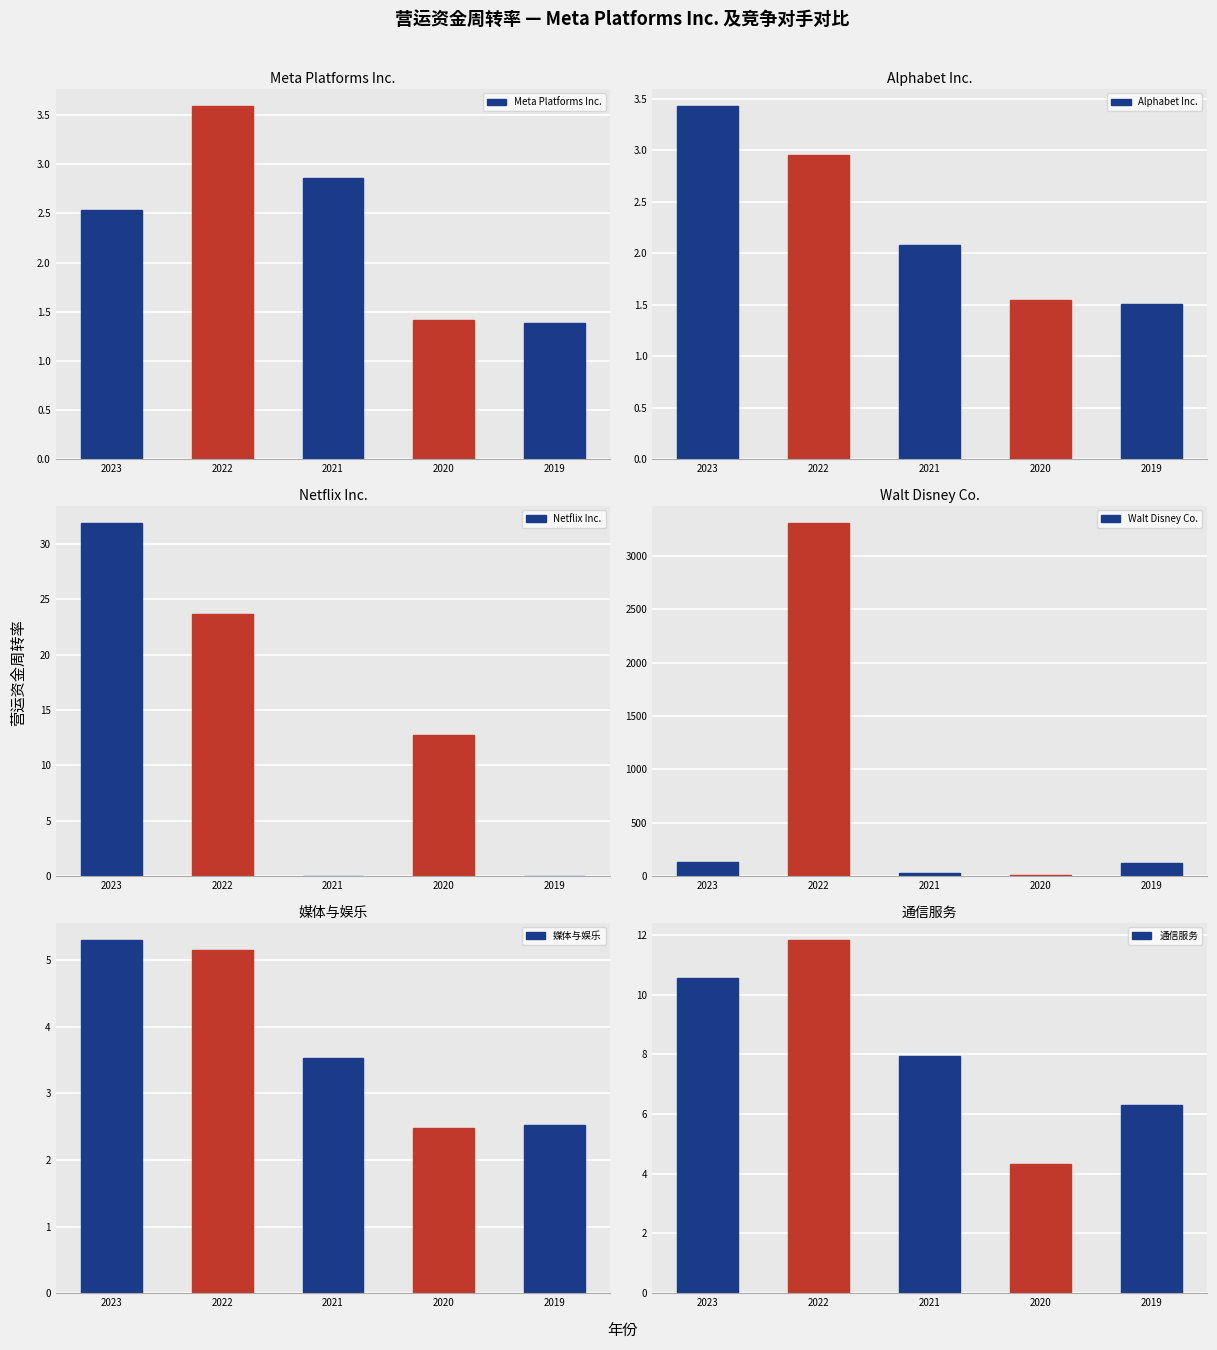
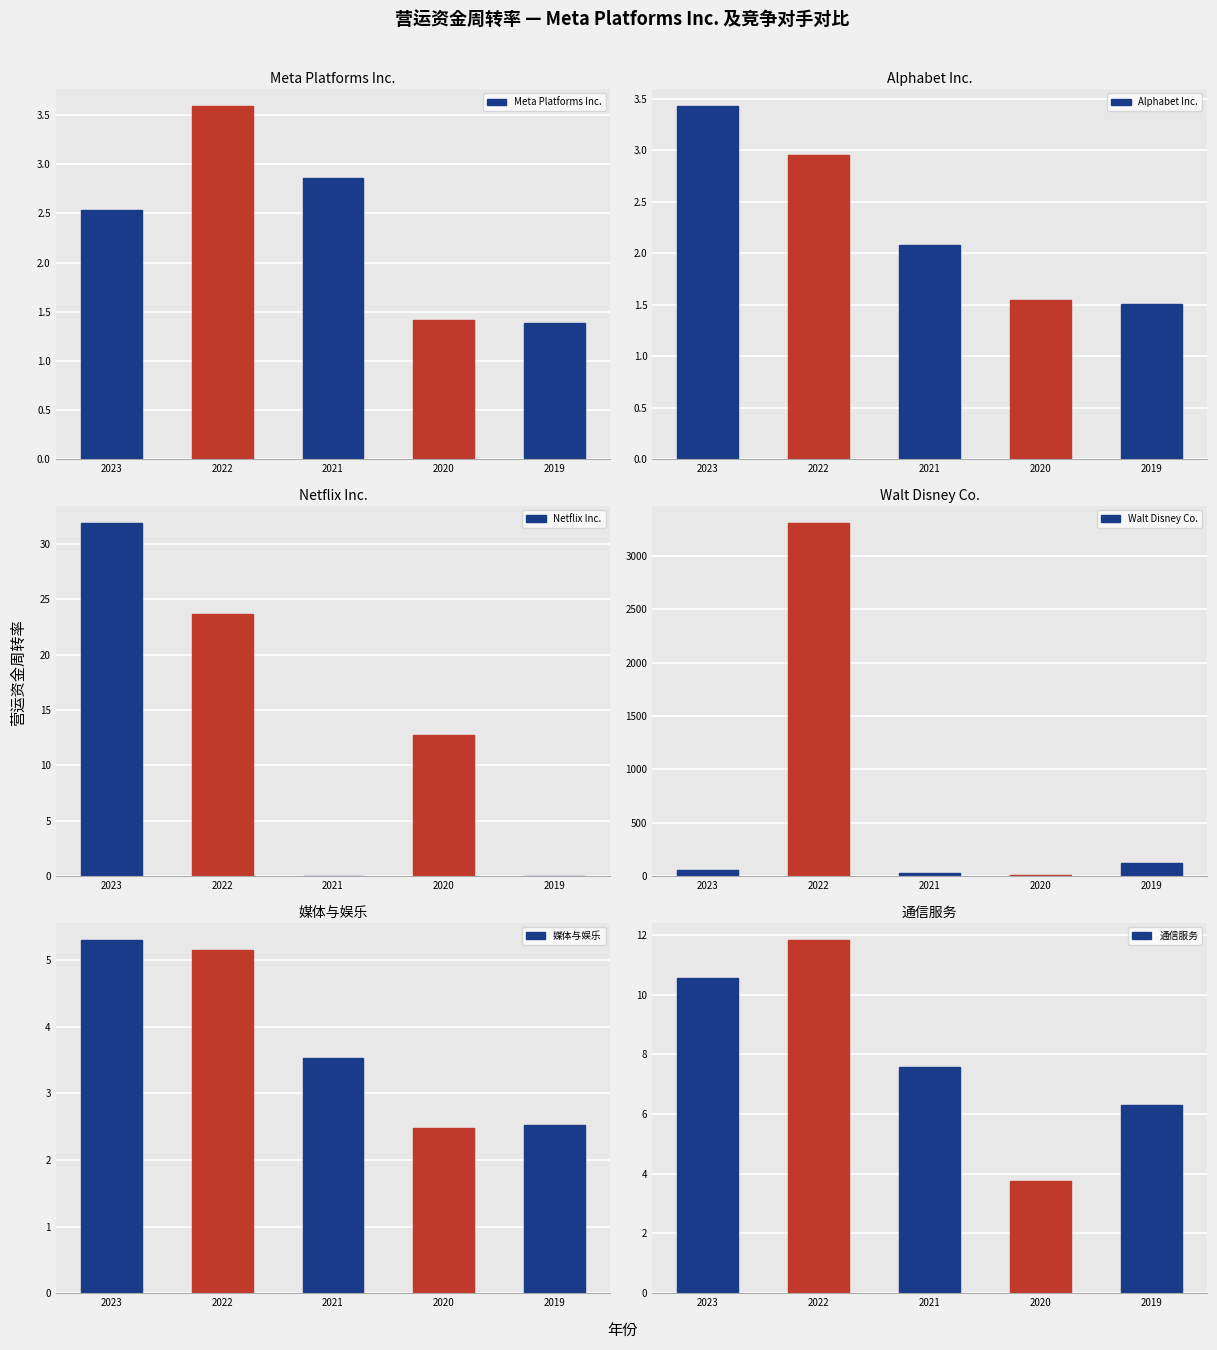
  {
    "Meta Platforms Inc.": {
      "2023": 2.5,
      "2022": 3.6,
      "2021": 2.9,
      "2020": 1.4,
      "2019": 1.4
    },
    "Alphabet Inc.": {
      "2023": 3.43,
      "2022": 2.96,
      "2021": 2.08,
      "2020": 1.55,
      "2019": 1.51
    },
    "Netflix Inc.": {
      "2023": 31.9,
      "2022": 23.7,
      "2021": 0.0,
      "2020": 12.8,
      "2019": 0.0
    },
    "Walt Disney Co.": {
-     "2023": 140,
+     "2023": 50,
      "2022": 3310,
      "2021": 30,
      "2019": 120
    },
    "媒体与娱乐": {
      "2023": 5.3,
      "2022": 5.2,
      "2021": 3.5,
      "2020": 2.5,
      "2019": 2.5
    },
    "通信服务": {
      "2023": 10.6,
      "2022": 11.8,
-     "2021": 8.0,
-     "2020": 4.3,
+     "2021": 7.6,
+     "2020": 3.8,
      "2019": 6.3
    }
  }
